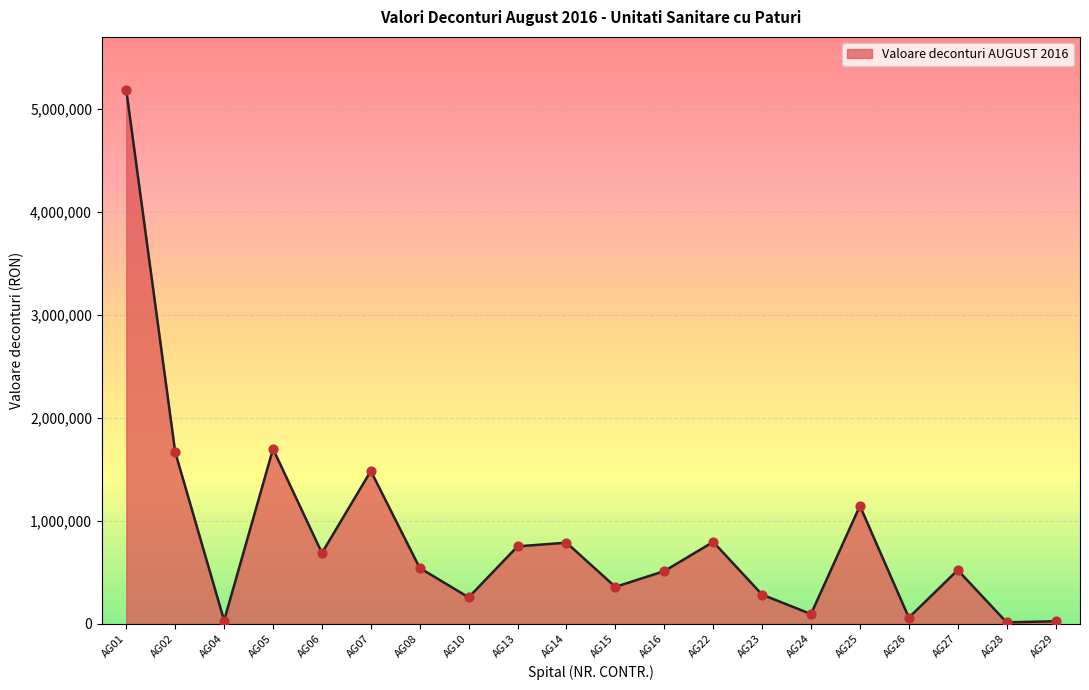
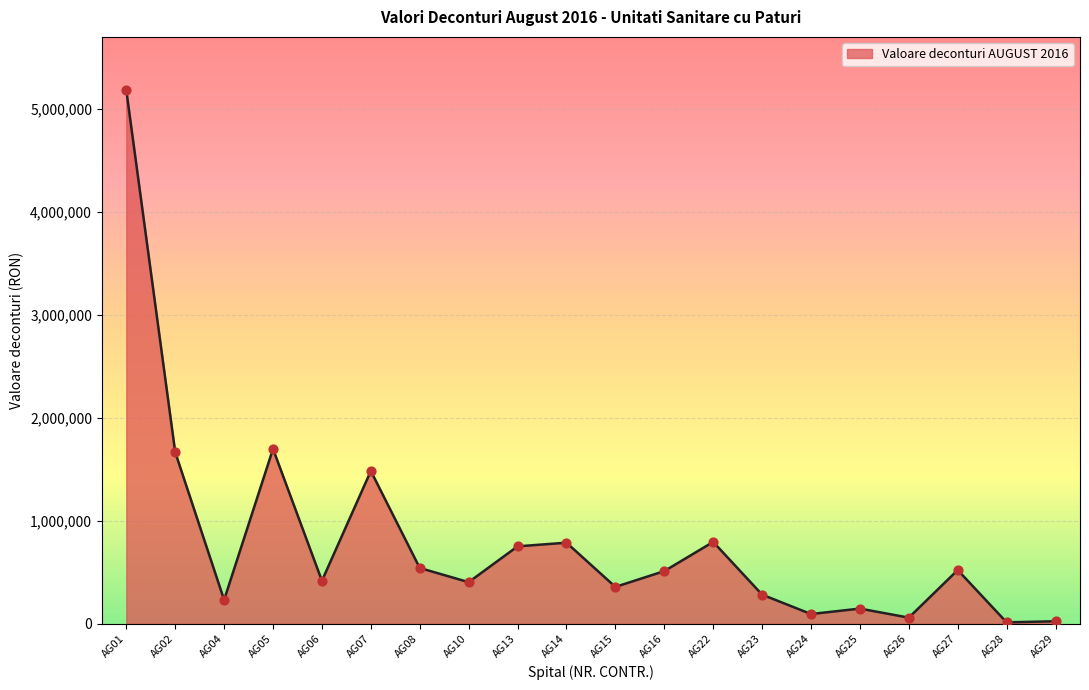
  {
    "AG01": "5,180,000",
    "AG02": "1,670,000",
-   "AG04": "30,000",
+   "AG04": "230,000",
    "AG05": "1,700,000",
-   "AG06": "690,000",
+   "AG06": "420,000",
    "AG07": "1,480,000",
    "AG08": "540,000",
-   "AG10": "260,000",
+   "AG10": "400,000",
    "AG13": "750,000",
    "AG14": "790,000",
    "AG15": "360,000",
    "AG16": "510,000",
    "AG22": "800,000",
    "AG23": "280,000",
    "AG24": "90,000",
-   "AG25": "1,150,000",
+   "AG25": "150,000",
    "AG26": "60,000",
    "AG27": "520,000",
    "AG28": "10,000",
    "AG29": "20,000"
  }
